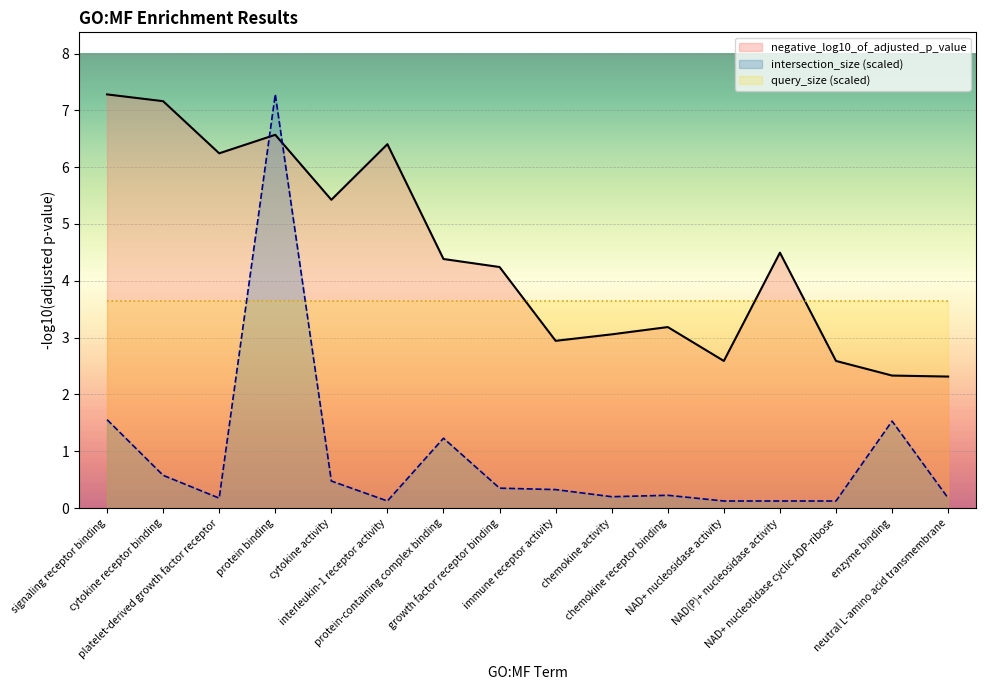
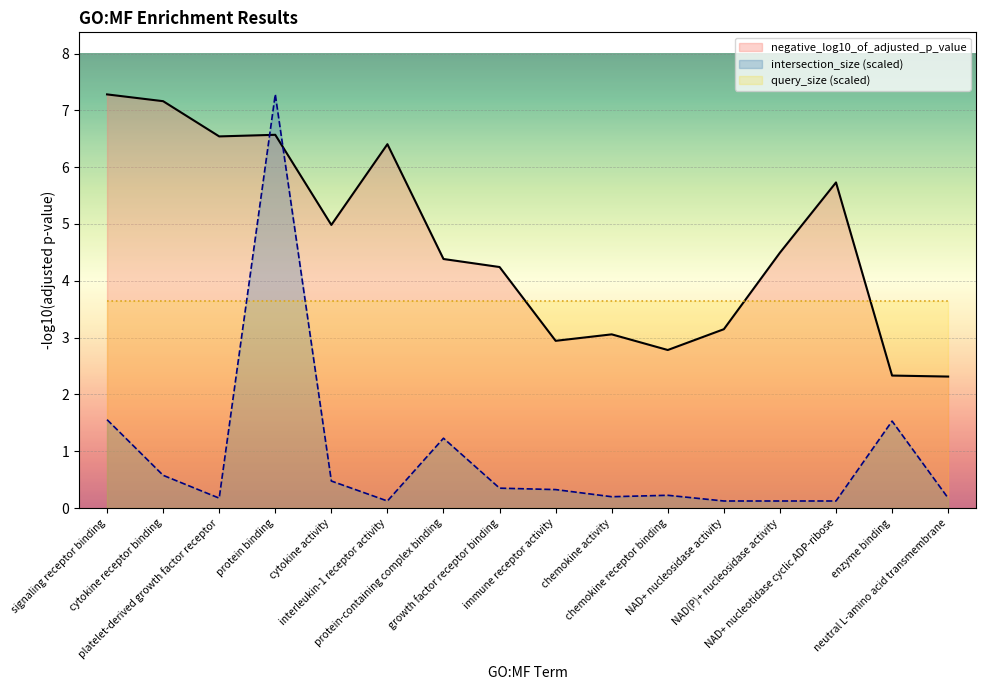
  {
    "negative_log10_of_adjusted_p_value": {
      "signaling receptor binding": 7.3,
      "cytokine receptor binding": 7.2,
-     "platelet-derived growth factor receptor": 6.2,
+     "platelet-derived growth factor receptor": 6.5,
      "protein binding": 6.6,
-     "cytokine activity": 5.4,
+     "cytokine activity": 5.0,
      "interleukin-1 receptor activity": 6.4,
      "protein-containing complex binding": 4.4,
      "growth factor receptor binding": 4.2,
      "immune receptor activity": 2.9,
      "chemokine activity": 3.1,
-     "chemokine receptor binding": 3.2,
-     "NAD+ nucleosidase activity": 2.6,
+     "chemokine receptor binding": 2.8,
+     "NAD+ nucleosidase activity": 3.1,
      "NAD(P)+ nucleosidase activity": 4.5,
-     "NAD+ nucleotidase cyclic ADP-ribose": 2.6,
+     "NAD+ nucleotidase cyclic ADP-ribose": 5.7,
      "enzyme binding": 2.3,
      "neutral L-amino acid transmembrane": 2.3
    },
    "intersection_size (scaled)": {
      "signaling receptor binding": 1.6,
      "cytokine receptor binding": 0.6,
      "platelet-derived growth factor receptor": 0.2,
      "protein binding": 7.3,
      "cytokine activity": 0.5,
      "interleukin-1 receptor activity": 0.1,
      "protein-containing complex binding": 1.2,
      "growth factor receptor binding": 0.4,
      "immune receptor activity": 0.3,
      "chemokine activity": 0.2,
      "chemokine receptor binding": 0.2,
      "NAD+ nucleosidase activity": 0.1,
      "NAD(P)+ nucleosidase activity": 0.1,
      "NAD+ nucleotidase cyclic ADP-ribose": 0.1,
      "enzyme binding": 1.5,
      "neutral L-amino acid transmembrane": 0.2
    },
    "query_size (scaled)": {
      "signaling receptor binding": 3.6,
      "cytokine receptor binding": 3.6,
      "platelet-derived growth factor receptor": 3.6,
      "protein binding": 3.6,
      "cytokine activity": 3.6,
      "interleukin-1 receptor activity": 3.6,
      "protein-containing complex binding": 3.6,
      "growth factor receptor binding": 3.6,
      "immune receptor activity": 3.6,
      "chemokine activity": 3.6,
      "chemokine receptor binding": 3.6,
      "NAD+ nucleosidase activity": 3.6,
      "NAD(P)+ nucleosidase activity": 3.6,
      "NAD+ nucleotidase cyclic ADP-ribose": 3.6,
      "enzyme binding": 3.6,
      "neutral L-amino acid transmembrane": 3.6
    }
  }
